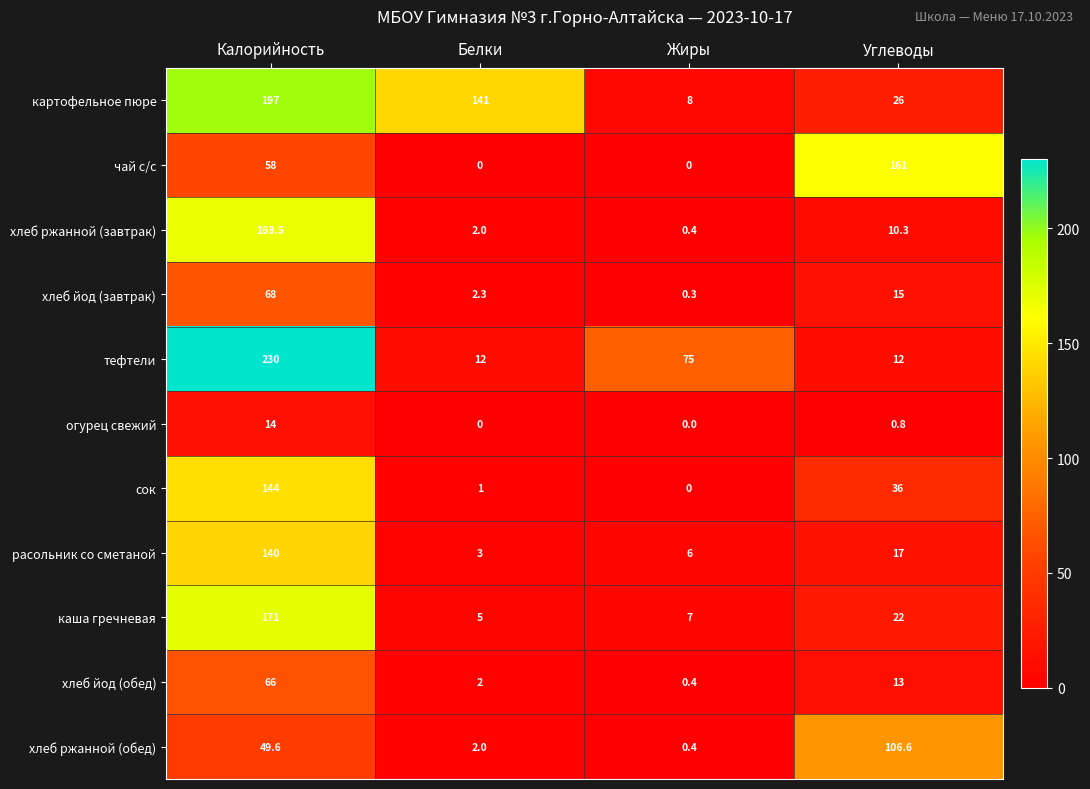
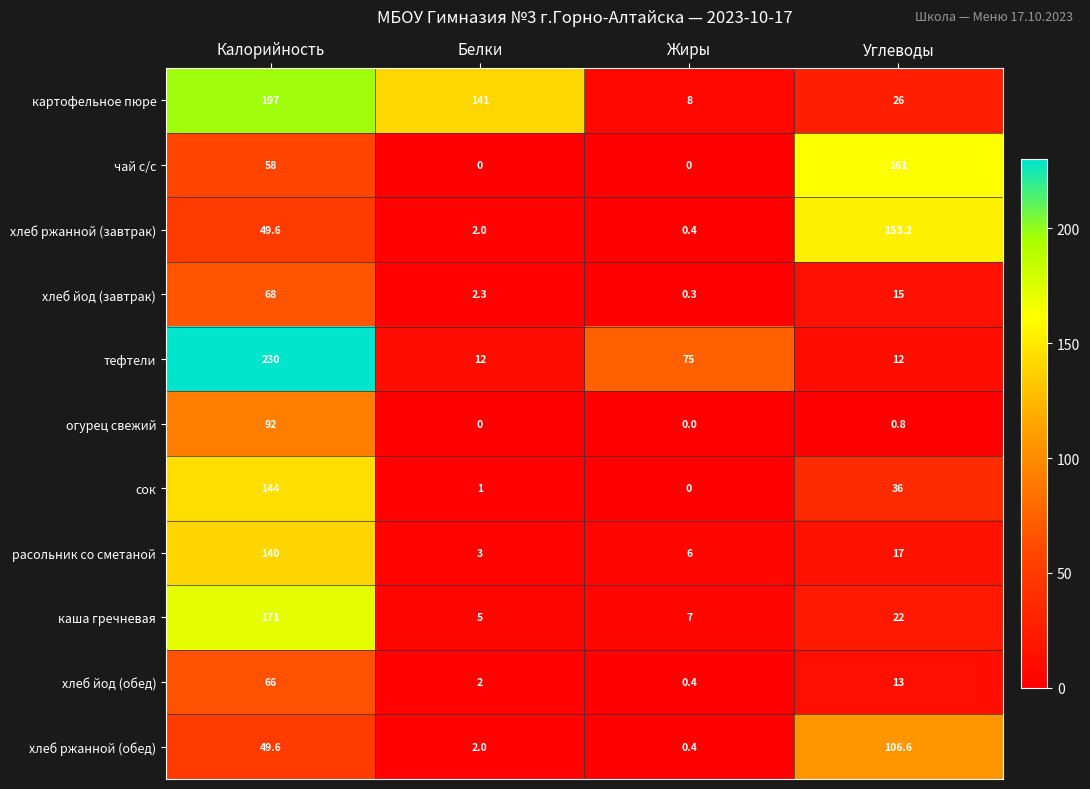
  {
    "картофельное пюре": {
      "Калорийность": 197,
      "Белки": 141,
      "Жиры": 8,
      "Углеводы": 26
    },
    "чай с/с": {
      "Калорийность": 58,
      "Белки": 0,
      "Жиры": 0,
      "Углеводы": 161
    },
    "хлеб ржанной (завтрак)": {
-     "Калорийность": 168.5,
+     "Калорийность": 49.6,
      "Белки": 2.0,
      "Жиры": 0.4,
-     "Углеводы": 10.3
+     "Углеводы": 153.2
    },
    "хлеб йод (завтрак)": {
      "Калорийность": 68,
      "Белки": 2.3,
      "Жиры": 0.3,
      "Углеводы": 15
    },
    "тефтели": {
      "Калорийность": 230,
      "Белки": 12,
      "Жиры": 75,
      "Углеводы": 12
    },
    "огурец свежий": {
-     "Калорийность": 14,
+     "Калорийность": 92,
      "Белки": 0,
      "Жиры": 0.0,
      "Углеводы": 0.8
    },
    "сок": {
      "Калорийность": 144,
      "Белки": 1,
      "Жиры": 0,
      "Углеводы": 36
    },
    "расольник со сметаной": {
      "Калорийность": 140,
      "Белки": 3,
      "Жиры": 6,
      "Углеводы": 17
    },
    "каша гречневая": {
      "Калорийность": 171,
      "Белки": 5,
      "Жиры": 7,
      "Углеводы": 22
    },
    "хлеб йод (обед)": {
      "Калорийность": 66,
      "Белки": 2,
      "Жиры": 0.4,
      "Углеводы": 13
    },
    "хлеб ржанной (обед)": {
      "Калорийность": 49.6,
      "Белки": 2.0,
      "Жиры": 0.4,
      "Углеводы": 106.6
    }
  }
